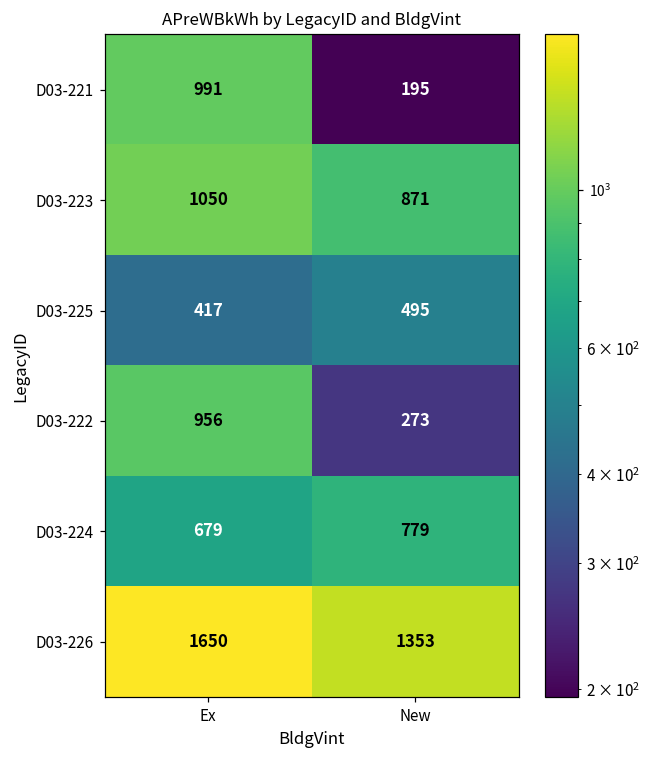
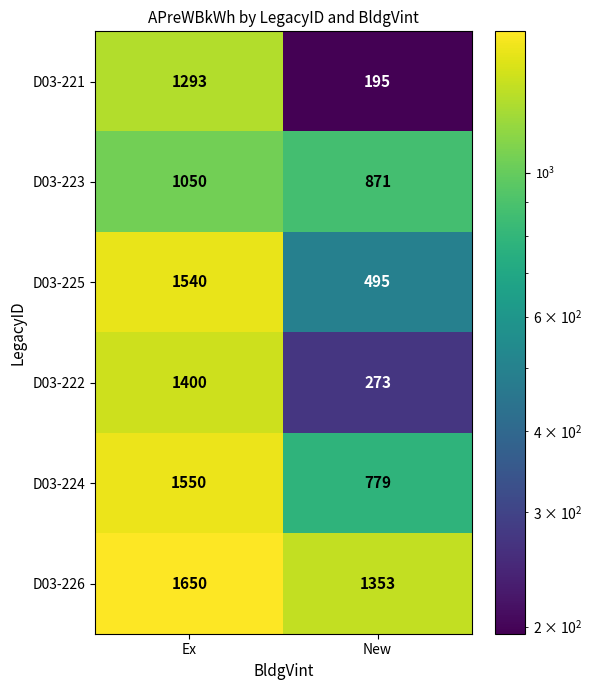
  {
    "D03-221": {
-     "Ex": 991,
+     "Ex": 1293,
      "New": 195
    },
    "D03-223": {
      "Ex": 1050,
      "New": 871
    },
    "D03-225": {
-     "Ex": 417,
+     "Ex": 1540,
      "New": 495
    },
    "D03-222": {
-     "Ex": 956,
+     "Ex": 1400,
      "New": 273
    },
    "D03-224": {
-     "Ex": 679,
+     "Ex": 1550,
      "New": 779
    },
    "D03-226": {
      "Ex": 1650,
      "New": 1353
    }
  }
